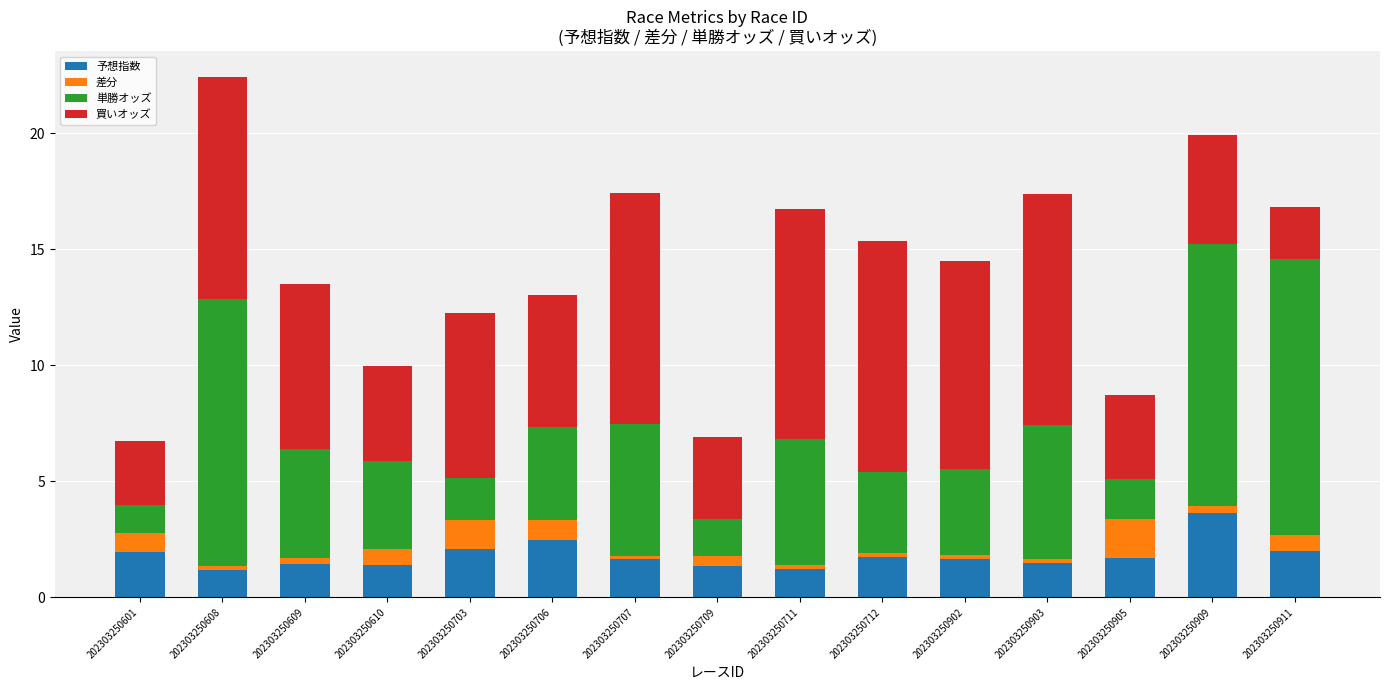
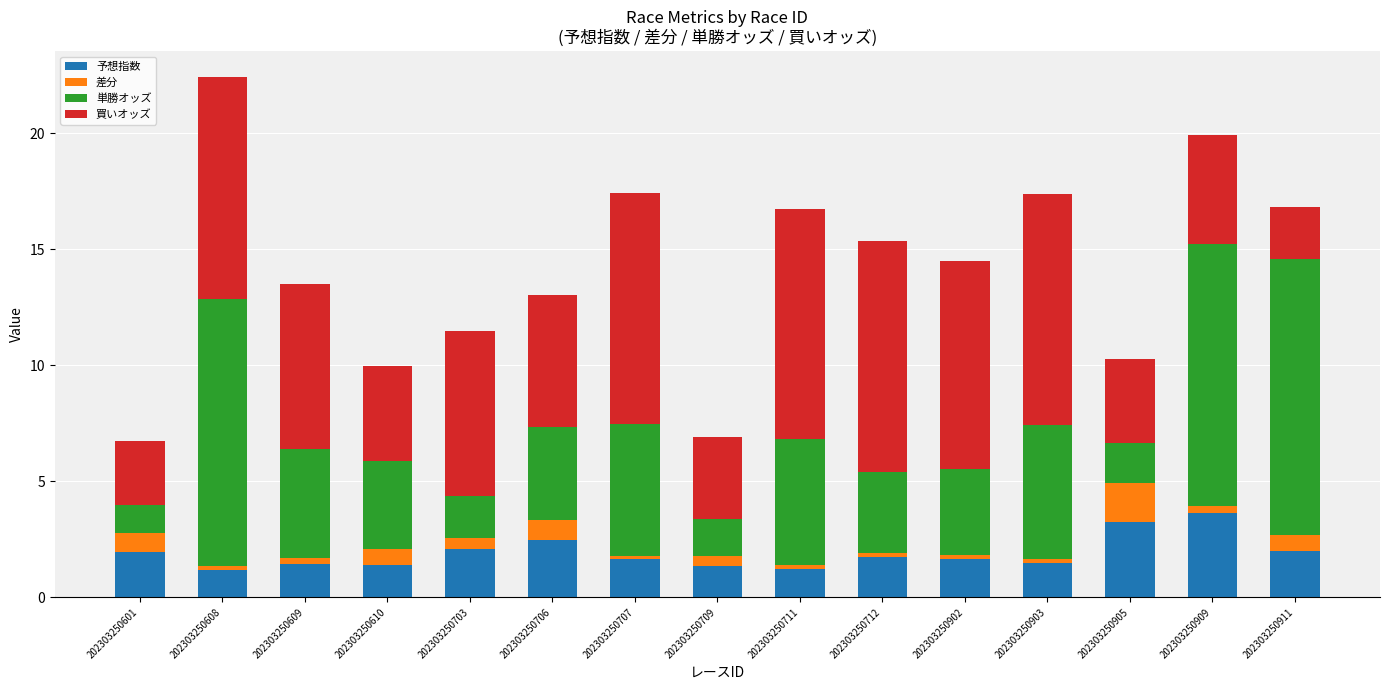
  {
    "予想指数": {
      "202303250601": 2.0,
      "202303250608": 1.2,
      "202303250609": 1.5,
      "202303250610": 1.4,
      "202303250703": 2.1,
      "202303250706": 2.5,
      "202303250707": 1.6,
      "202303250709": 1.4,
      "202303250711": 1.2,
      "202303250712": 1.7,
      "202303250902": 1.7,
      "202303250903": 1.5,
-     "202303250905": 1.7,
+     "202303250905": 3.2,
      "202303250909": 3.6,
      "202303250911": 2.0
    },
    "差分": {
      "202303250601": 0.8,
      "202303250608": 0.2,
      "202303250609": 0.2,
      "202303250610": 0.7,
-     "202303250703": 1.3,
+     "202303250703": 0.5,
      "202303250706": 0.9,
      "202303250707": 0.1,
      "202303250709": 0.4,
      "202303250711": 0.2,
      "202303250712": 0.2,
      "202303250902": 0.2,
      "202303250903": 0.2,
      "202303250905": 1.7,
      "202303250909": 0.3,
      "202303250911": 0.7
    },
    "単勝オッズ": {
      "202303250601": 1.2,
      "202303250608": 11.5,
      "202303250609": 4.7,
      "202303250610": 3.8,
      "202303250703": 1.8,
      "202303250706": 4.0,
      "202303250707": 5.7,
      "202303250709": 1.6,
      "202303250711": 5.4,
      "202303250712": 3.5,
      "202303250902": 3.7,
      "202303250903": 5.8,
      "202303250905": 1.7,
      "202303250909": 11.3,
      "202303250911": 11.9
    },
    "買いオッズ": {
      "202303250601": 2.8,
      "202303250608": 9.5,
      "202303250609": 7.1,
      "202303250610": 4.1,
      "202303250703": 7.1,
      "202303250706": 5.7,
      "202303250707": 9.9,
      "202303250709": 3.5,
      "202303250711": 9.9,
      "202303250712": 9.9,
      "202303250902": 8.9,
      "202303250903": 9.9,
      "202303250905": 3.6,
      "202303250909": 4.7,
      "202303250911": 2.2
    }
  }
